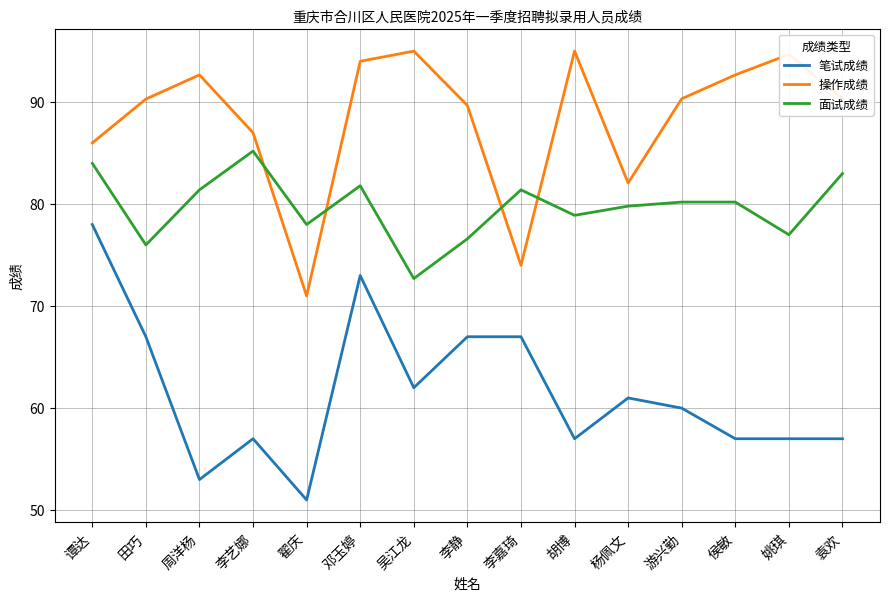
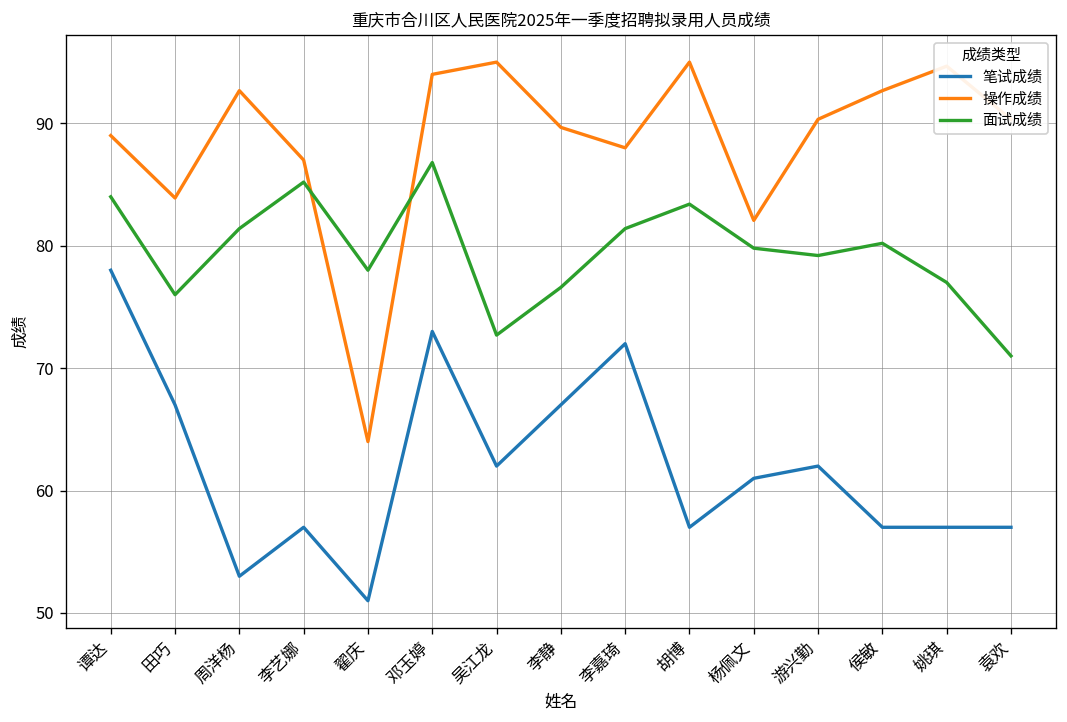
  {
    "笔试成绩": {
      "谭达": 78,
      "田巧": 67,
      "周洋杨": 53,
      "李艺娜": 57,
      "翟庆": 51,
      "邓玉婷": 73,
      "吴江龙": 62,
      "李静": 67,
-     "李嘉琦": 67,
+     "李嘉琦": 72,
      "胡博": 57,
      "杨佩文": 61,
-     "游兴勤": 60,
+     "游兴勤": 62,
      "侯敏": 57,
      "姚琪": 57,
      "袁欢": 57
    },
    "操作成绩": {
-     "谭达": 86,
-     "田巧": 90.3,
+     "谭达": 89,
+     "田巧": 83.9,
      "周洋杨": 92.7,
      "李艺娜": 87.0,
-     "翟庆": 71,
+     "翟庆": 64,
      "邓玉婷": 94.0,
      "吴江龙": 95.0,
      "李静": 89.7,
-     "李嘉琦": 74,
+     "李嘉琦": 88,
      "胡博": 95.0,
      "杨佩文": 82.1,
      "游兴勤": 90.3,
      "侯敏": 92.7
    },
    "面试成绩": {
      "谭达": 84.0,
      "田巧": 76.0,
      "周洋杨": 81.4,
      "李艺娜": 85.2,
      "翟庆": 78.0,
-     "邓玉婷": 81.8,
+     "邓玉婷": 86.8,
      "吴江龙": 72.7,
      "李静": 76.6,
      "李嘉琦": 81.4,
-     "胡博": 78.9,
+     "胡博": 83.4,
      "杨佩文": 79.8,
-     "游兴勤": 80.2,
+     "游兴勤": 79.2,
      "侯敏": 80.2,
      "姚琪": 77.0,
-     "袁欢": 83
+     "袁欢": 71
    }
  }
